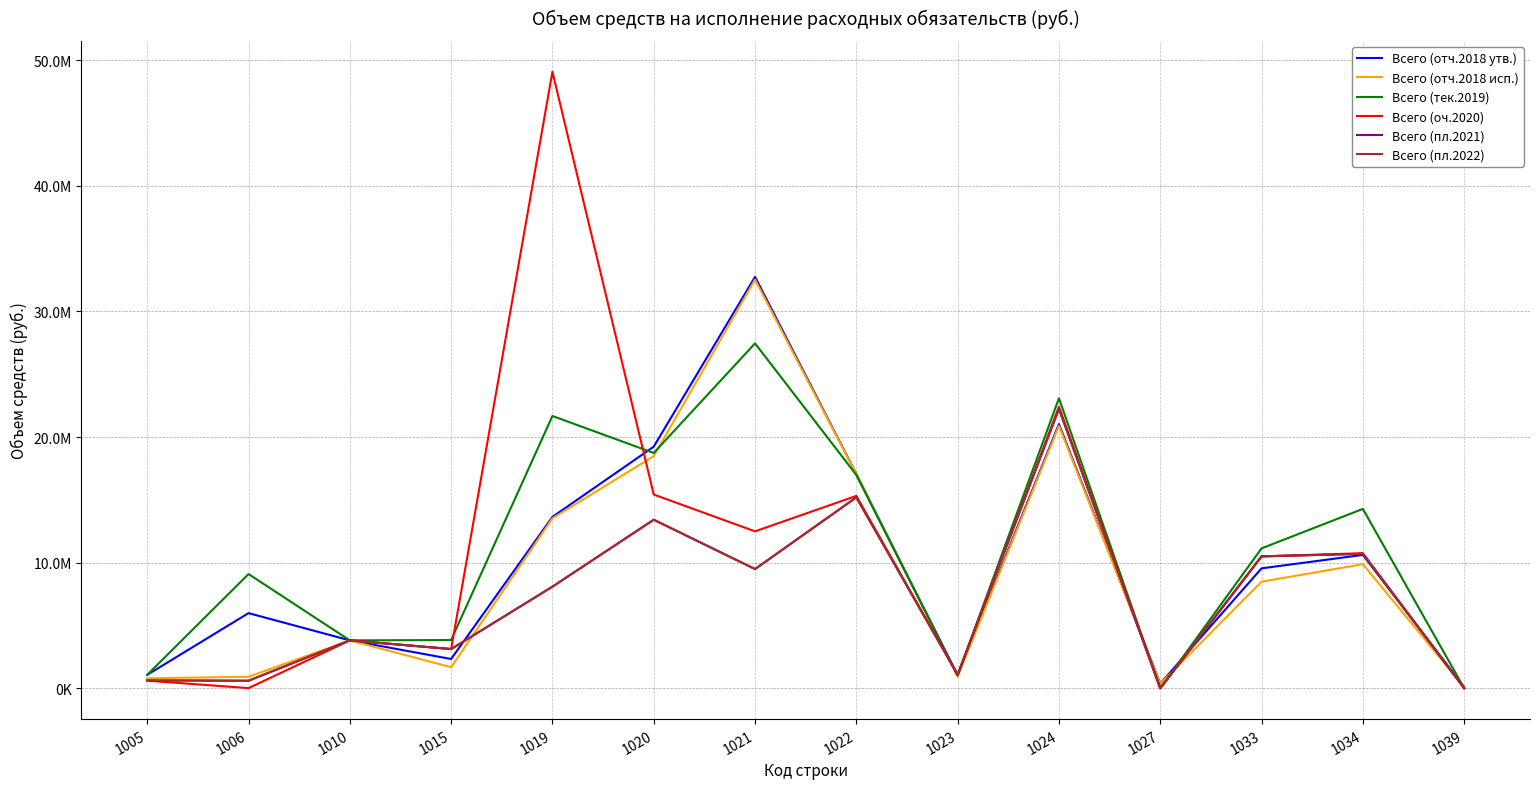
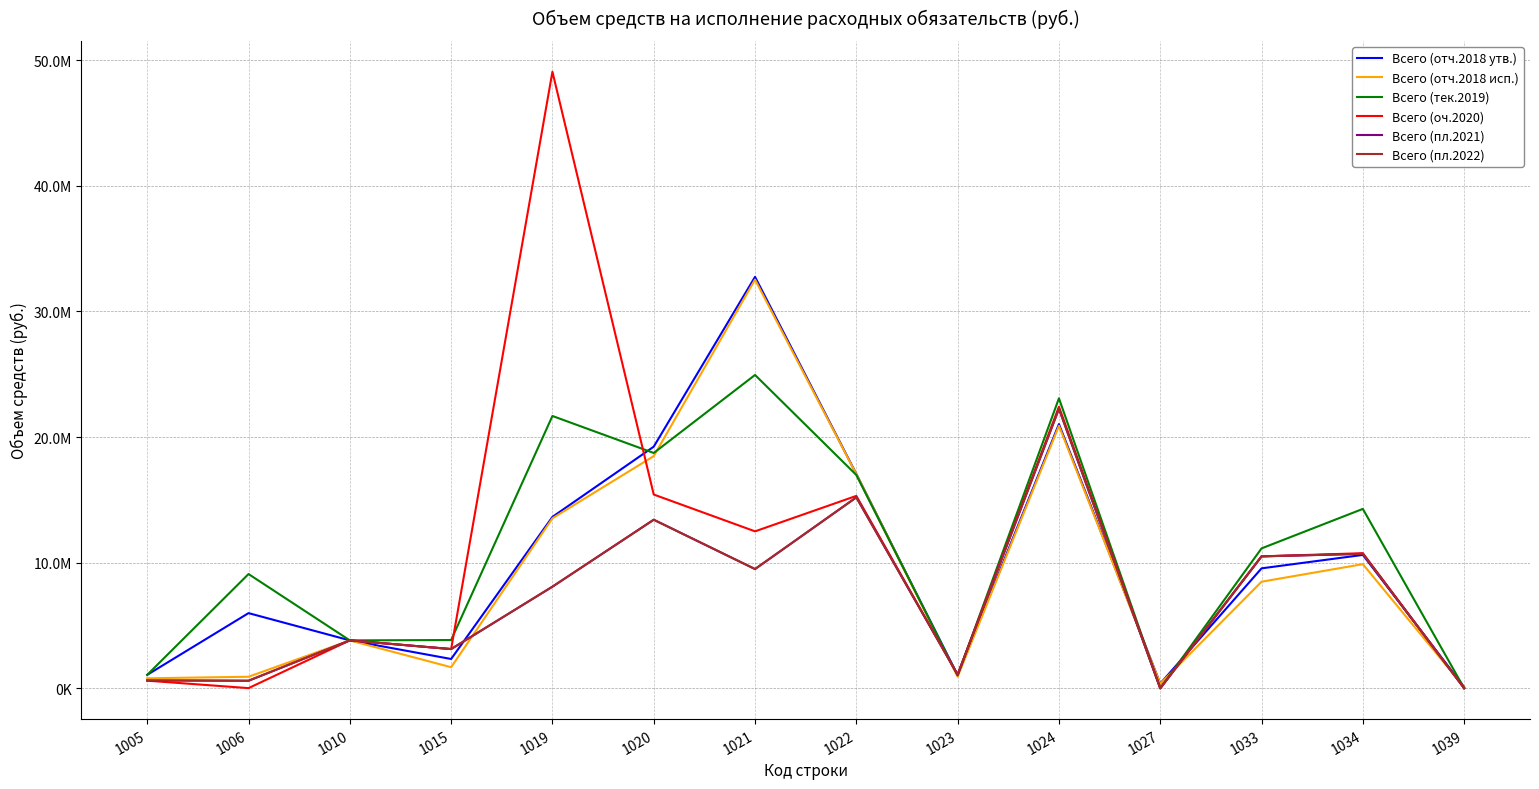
  {
    "Всего (отч.2018 утв.)": {
      "1006": 6000000,
      "1015": 2300000,
      "1020": 19200000,
      "1021": 32800000,
      "1033": 9500000
    },
    "Всего (отч.2018 исп.)": {
      "1006": 900000,
      "1015": 1700000,
      "1020": 18500000,
      "1021": 32500000,
      "1033": 8500000,
      "1034": 9900000
    },
    "Всего (тек.2019)": {
      "1006": 9100000,
      "1015": 3800000,
      "1019": 21700000,
      "1020": 18700000,
-     "1021": 27500000,
+     "1021": 24900000,
      "1024": 23100000,
      "1033": 11100000,
      "1034": 14300000
    },
    "Всего (оч.2020)": {
      "1006": 0,
      "1019": 49100000,
      "1020": 15400000,
      "1021": 12500000
    },
    "Всего (пл.2022)": {
      "1006": 600000,
      "1019": 8100000,
      "1020": 13400000,
      "1021": 9500000
    }
  }
